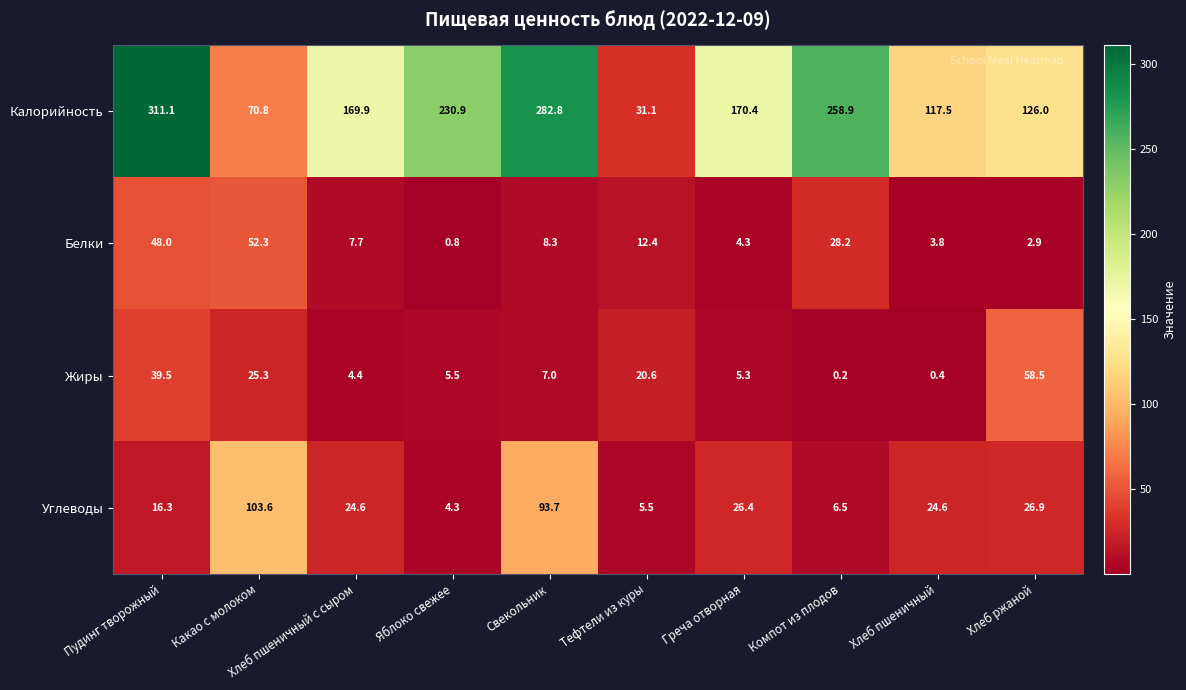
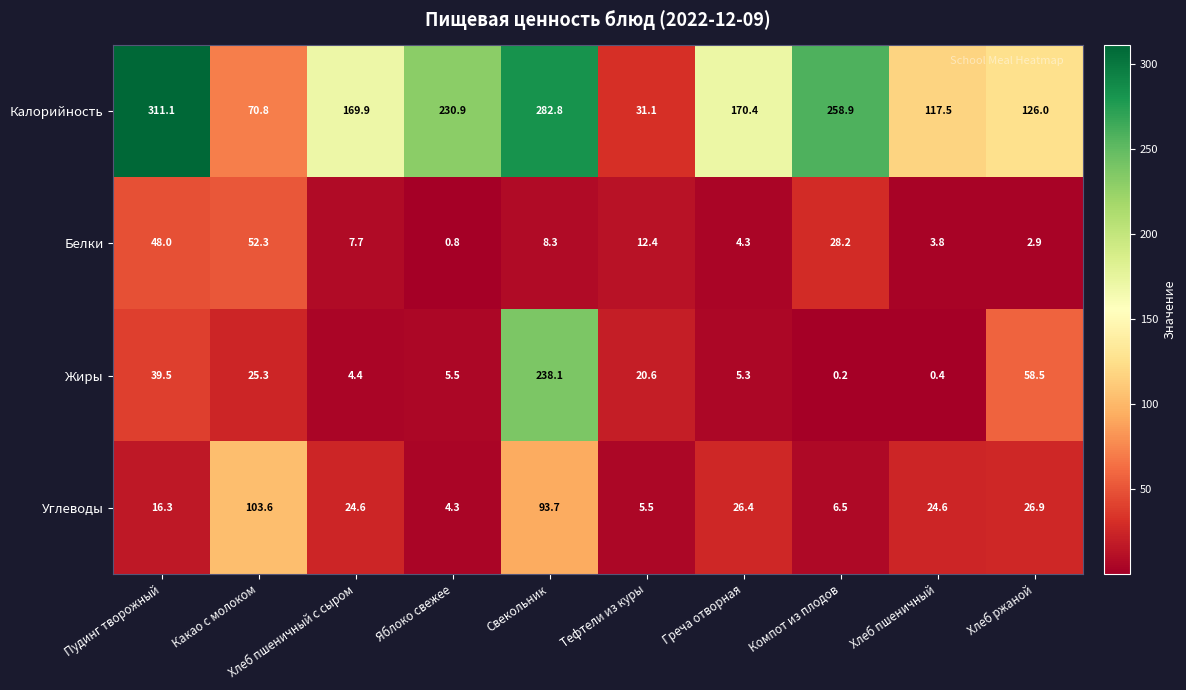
  {
    "Калорийность": {
      "Пудинг творожный": 311.1,
      "Какао с молоком": 70.8,
      "Хлеб пшеничный с сыром": 169.9,
      "Яблоко свежее": 230.9,
      "Свекольник": 282.8,
      "Тефтели из куры": 31.1,
      "Греча отворная": 170.4,
      "Компот из плодов": 258.9,
      "Хлеб пшеничный": 117.5
    },
    "Белки": {
      "Пудинг творожный": 48.0,
      "Какао с молоком": 52.3,
      "Хлеб пшеничный с сыром": 7.7,
      "Яблоко свежее": 0.8,
      "Свекольник": 8.3,
      "Тефтели из куры": 12.4,
      "Греча отворная": 4.3,
      "Компот из плодов": 28.2,
      "Хлеб пшеничный": 3.8,
      "Хлеб ржаной": 2.9
    },
    "Жиры": {
      "Пудинг творожный": 39.5,
      "Какао с молоком": 25.3,
      "Хлеб пшеничный с сыром": 4.4,
      "Яблоко свежее": 5.5,
-     "Свекольник": 7.0,
+     "Свекольник": 238.1,
      "Тефтели из куры": 20.6,
      "Греча отворная": 5.3,
      "Компот из плодов": 0.2,
      "Хлеб пшеничный": 0.4,
      "Хлеб ржаной": 58.5
    },
    "Углеводы": {
      "Пудинг творожный": 16.3,
      "Какао с молоком": 103.6,
      "Хлеб пшеничный с сыром": 24.6,
      "Яблоко свежее": 4.3,
      "Свекольник": 93.7,
      "Тефтели из куры": 5.5,
      "Греча отворная": 26.4,
      "Компот из плодов": 6.5,
      "Хлеб пшеничный": 24.6,
      "Хлеб ржаной": 26.9
    }
  }
